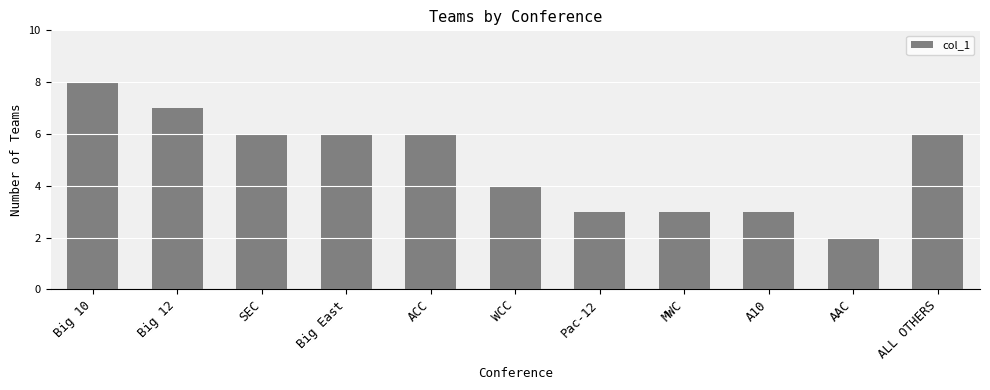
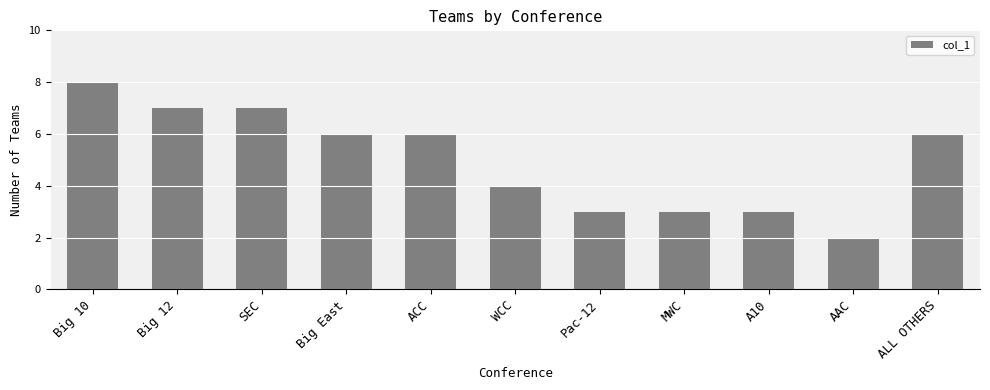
  {
    "Big 10": 8,
    "Big 12": 7,
-   "SEC": 6,
+   "SEC": 7,
    "Big East": 6,
    "ACC": 6,
    "WCC": 4,
    "Pac-12": 3,
    "MWC": 3,
    "A10": 3,
    "AAC": 2,
    "ALL OTHERS": 6
  }
